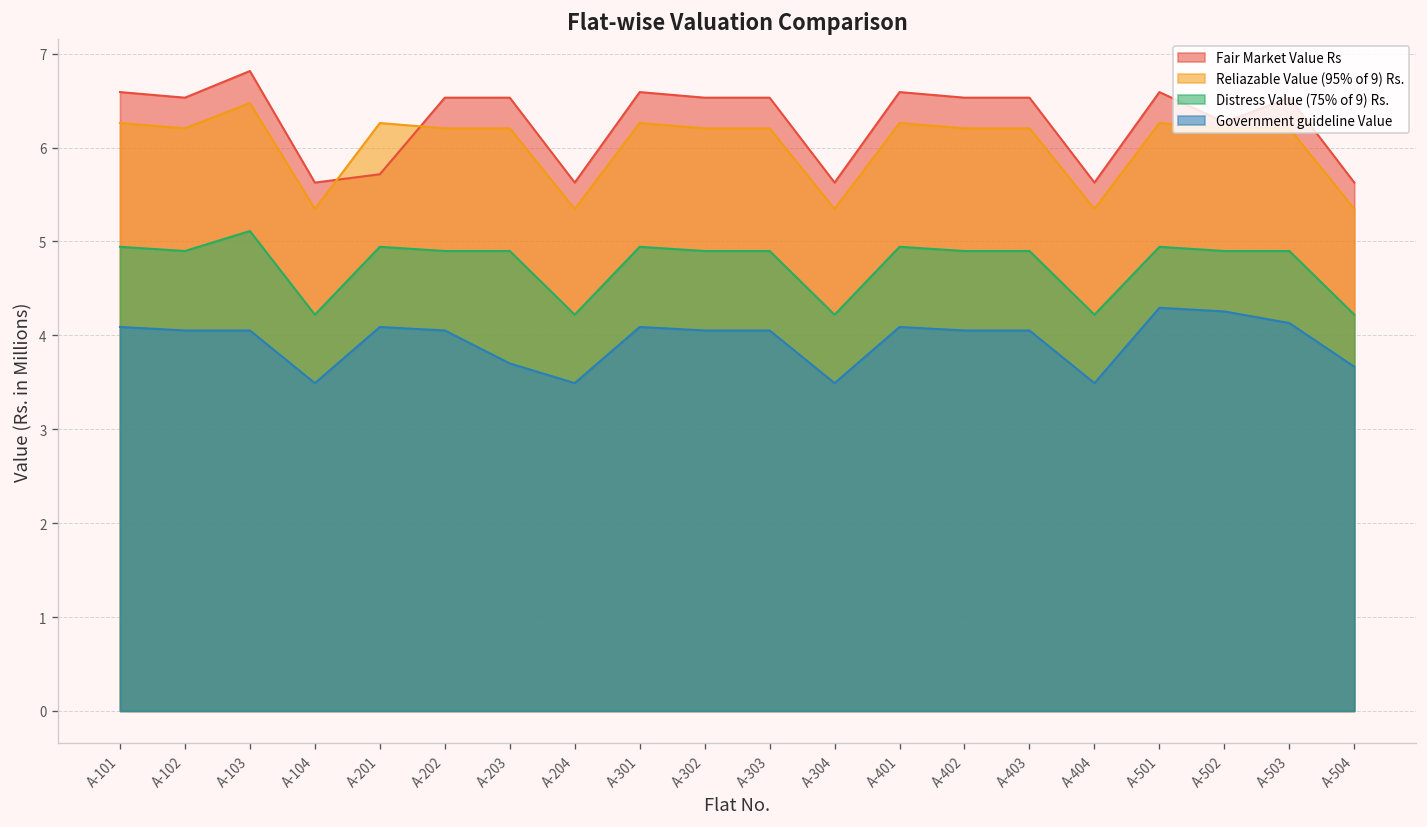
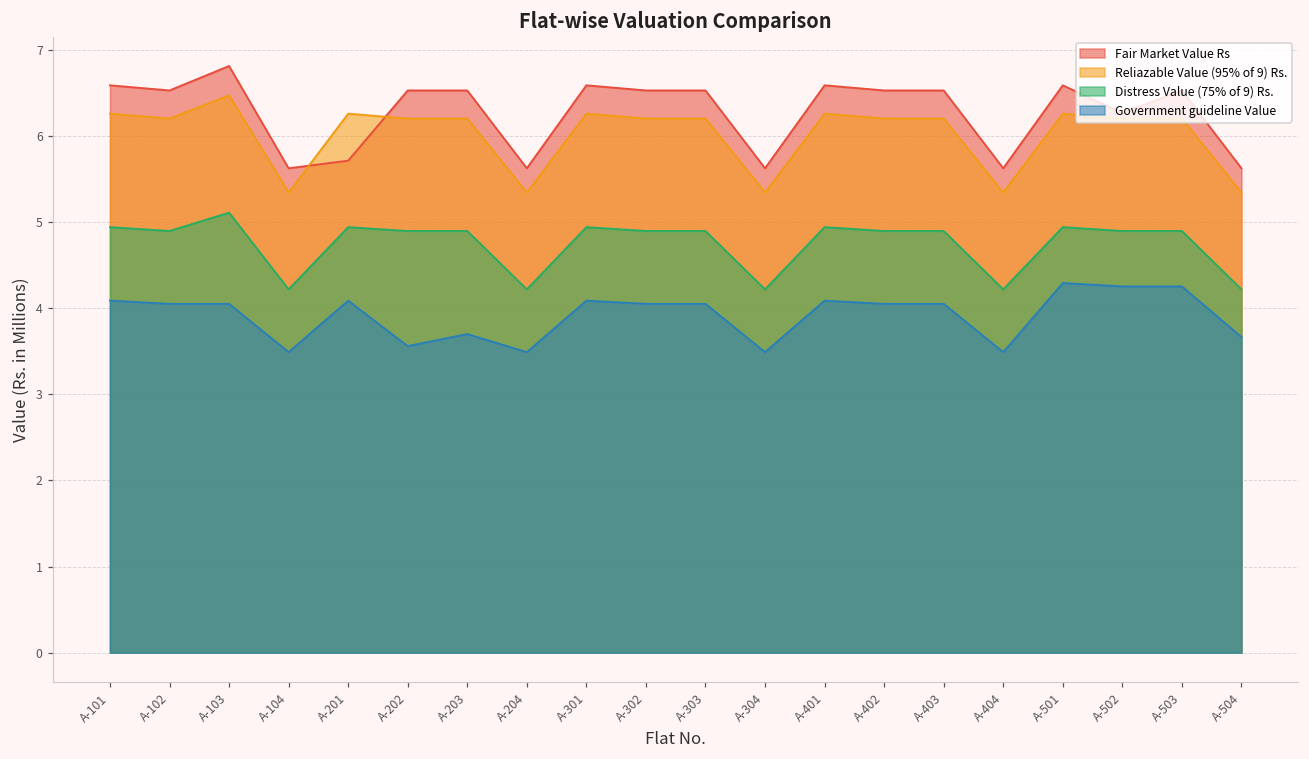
  {
    "Fair Market Value Rs": {
      "A-101": 6.6,
      "A-102": 6.5,
      "A-103": 6.8,
      "A-104": 5.6,
      "A-201": 5.7,
      "A-202": 6.5,
      "A-203": 6.5,
      "A-204": 5.6,
      "A-301": 6.6,
      "A-302": 6.5,
      "A-303": 6.5,
      "A-304": 5.6,
      "A-401": 6.6,
      "A-402": 6.5,
      "A-403": 6.5,
      "A-404": 5.6,
      "A-501": 6.6,
      "A-504": 5.6
    },
    "Reliazable Value (95% of 9) Rs.": {
      "A-101": 6.3,
      "A-102": 6.2,
      "A-103": 6.5,
      "A-104": 5.3,
      "A-201": 6.3,
      "A-202": 6.2,
      "A-203": 6.2,
      "A-204": 5.3,
      "A-301": 6.3,
      "A-302": 6.2,
      "A-303": 6.2,
      "A-304": 5.3,
      "A-401": 6.3,
      "A-402": 6.2,
      "A-403": 6.2,
      "A-404": 5.3,
      "A-501": 6.3,
      "A-502": 6.2,
      "A-503": 6.2,
      "A-504": 5.3
    },
    "Distress Value (75% of 9) Rs.": {
      "A-101": 4.9,
      "A-102": 4.9,
      "A-103": 5.1,
      "A-104": 4.2,
      "A-201": 4.9,
      "A-202": 4.9,
      "A-203": 4.9,
      "A-204": 4.2,
      "A-301": 4.9,
      "A-302": 4.9,
      "A-303": 4.9,
      "A-304": 4.2,
      "A-401": 4.9,
      "A-402": 4.9,
      "A-403": 4.9,
      "A-404": 4.2,
      "A-501": 4.9,
      "A-502": 4.9,
      "A-503": 4.9,
      "A-504": 4.2
    },
    "Government guideline Value": {
      "A-101": 4.1,
      "A-102": 4.1,
      "A-103": 4.1,
      "A-104": 3.5,
      "A-201": 4.1,
-     "A-202": 4.1,
+     "A-202": 3.6,
      "A-203": 3.7,
      "A-204": 3.5,
      "A-301": 4.1,
      "A-302": 4.1,
      "A-303": 4.1,
      "A-304": 3.5,
      "A-401": 4.1,
      "A-402": 4.1,
      "A-403": 4.1,
      "A-404": 3.5,
      "A-501": 4.3,
      "A-502": 4.3,
-     "A-503": 4.1,
+     "A-503": 4.3,
      "A-504": 3.7
    }
  }
